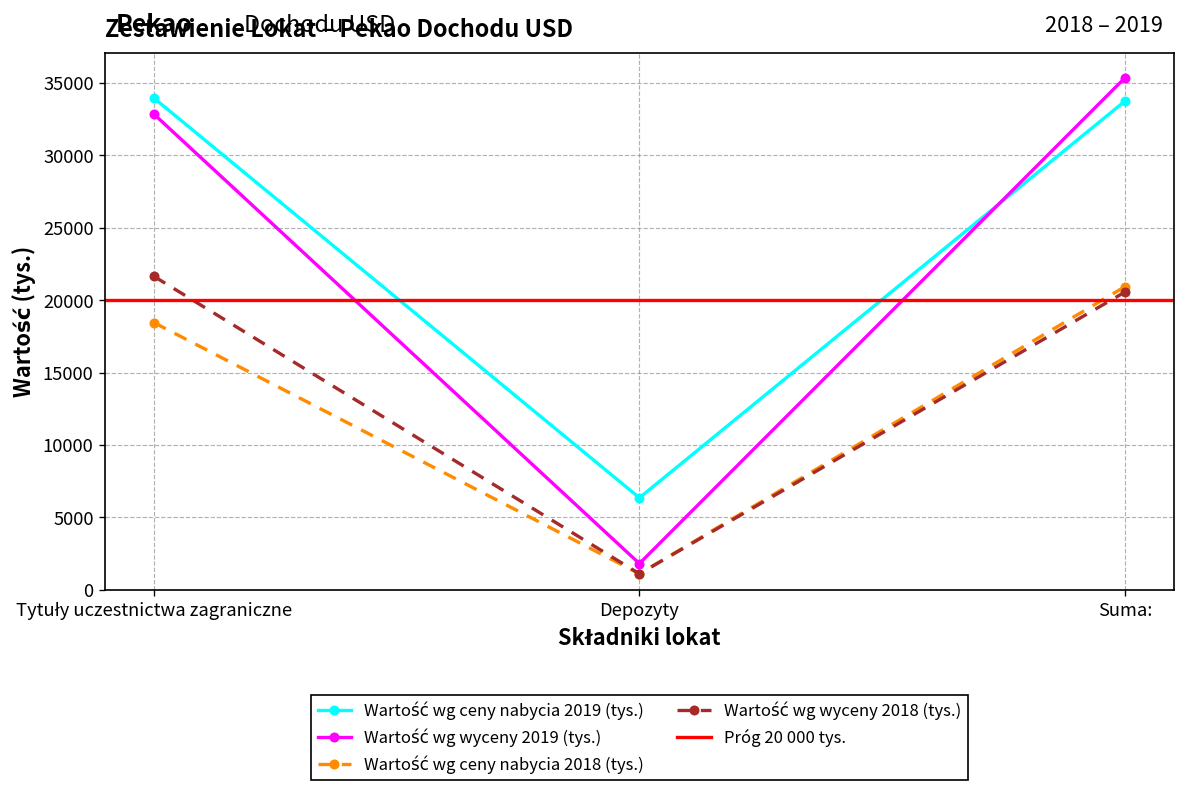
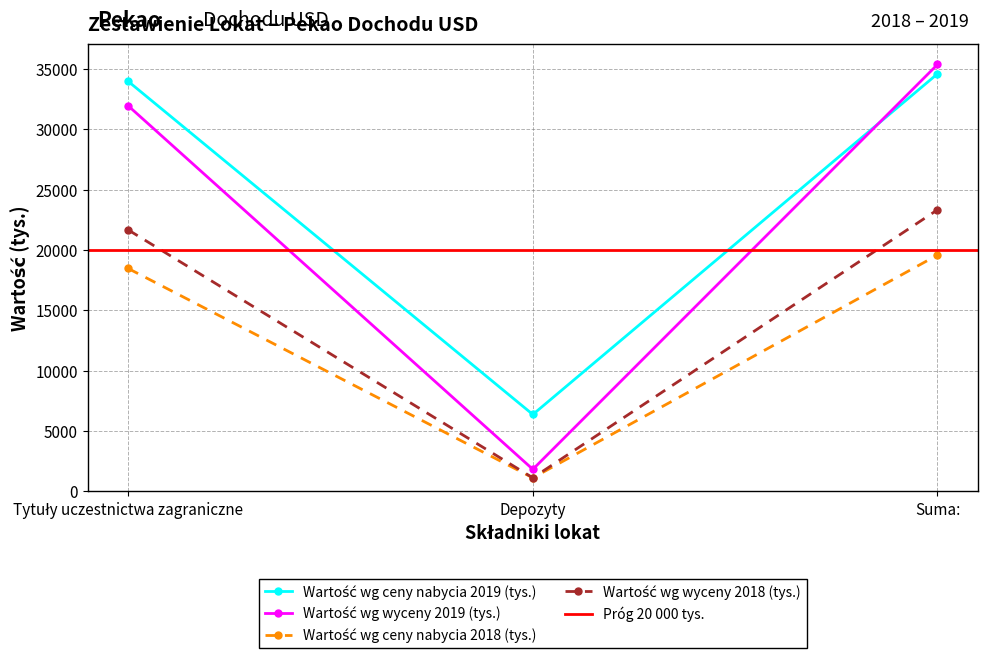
  {
    "Wartość wg ceny nabycia 2019 (tys.)": {
      "Tytuły uczestnictwa zagraniczne": 34000,
      "Depozyty": 6400,
-     "Suma:": 33800
+     "Suma:": 34600
    },
    "Wartość wg wyceny 2019 (tys.)": {
-     "Tytuły uczestnictwa zagraniczne": 32900,
+     "Tytuły uczestnictwa zagraniczne": 31900,
      "Depozyty": 1800,
      "Suma:": 35400
    },
    "Wartość wg ceny nabycia 2018 (tys.)": {
      "Tytuły uczestnictwa zagraniczne": 18500,
-     "Suma:": 20900
+     "Suma:": 19600
    },
    "Wartość wg wyceny 2018 (tys.)": {
      "Tytuły uczestnictwa zagraniczne": 21700,
-     "Suma:": 20600
+     "Suma:": 23300
    }
  }
